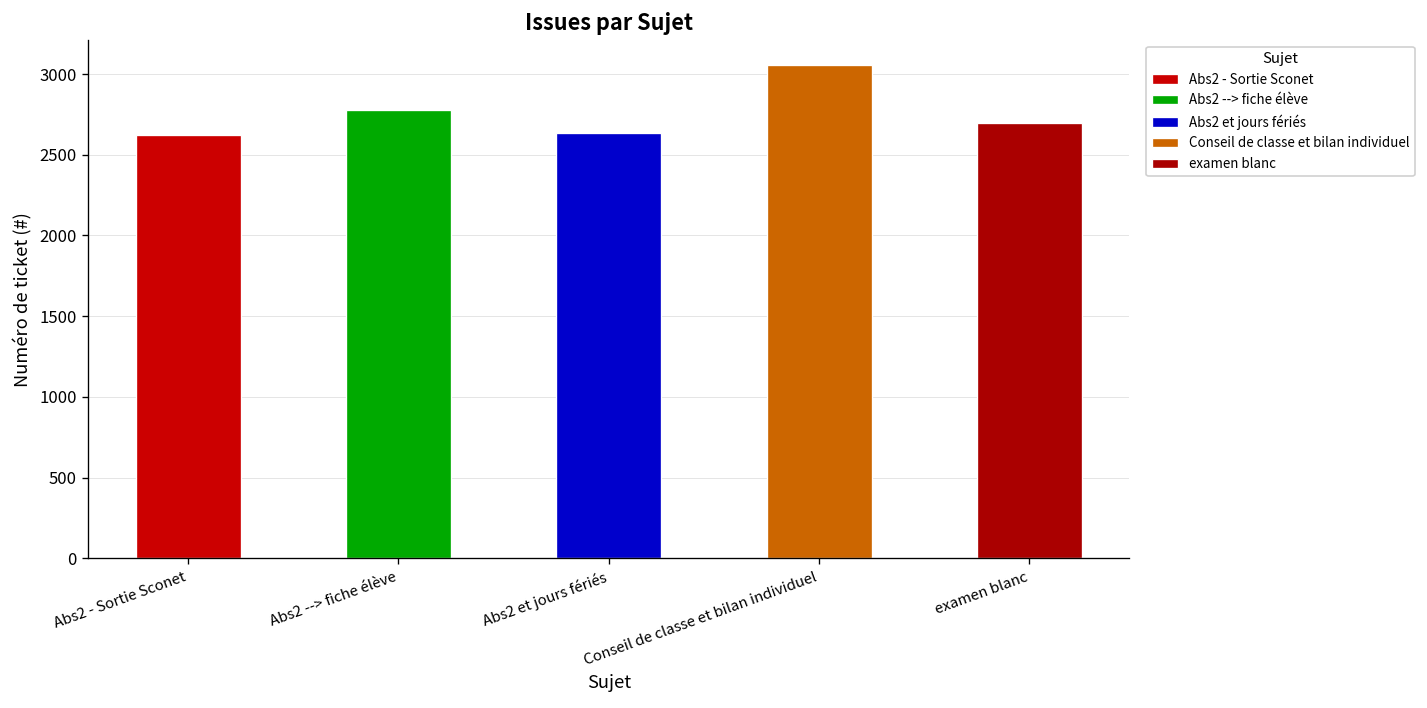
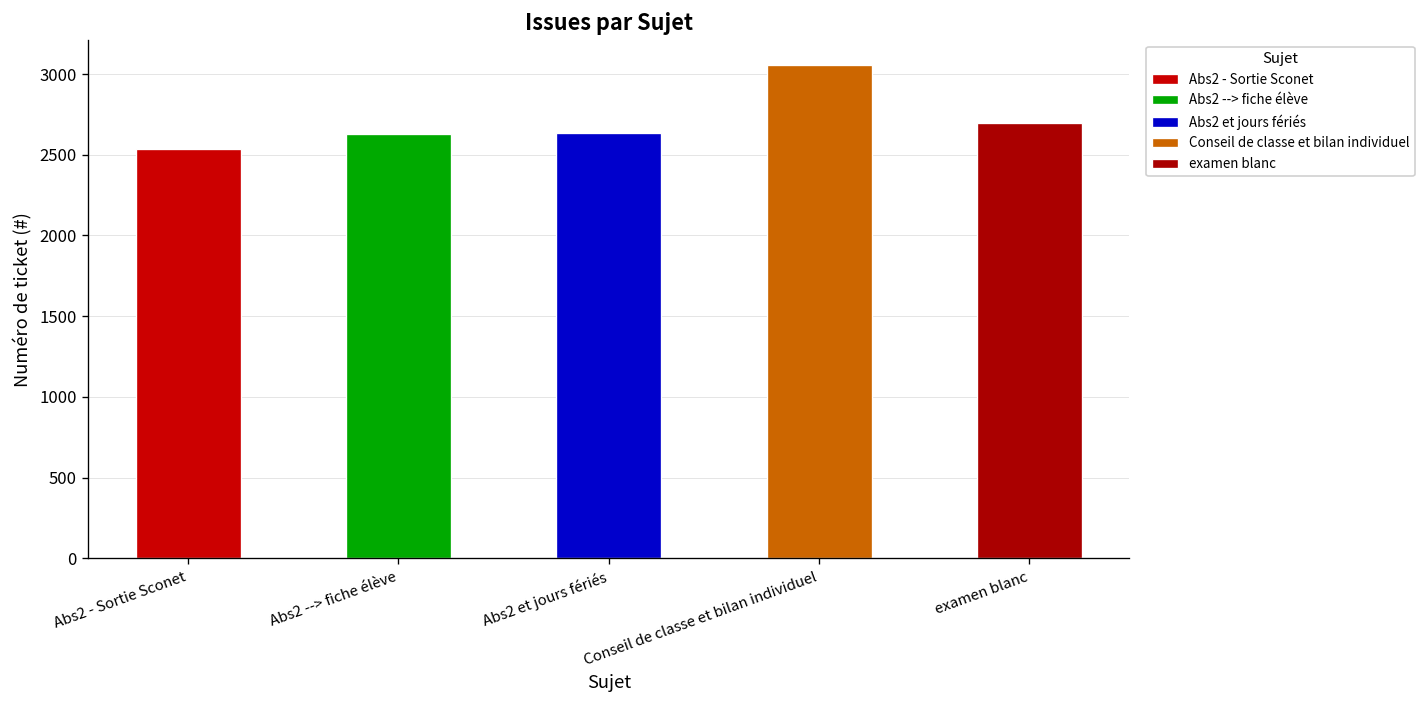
  {
-   "Abs2 - Sortie Sconet": 2630,
-   "Abs2 --> fiche élève": 2780,
+   "Abs2 - Sortie Sconet": 2530,
+   "Abs2 --> fiche élève": 2630,
    "Abs2 et jours fériés": 2630,
    "Conseil de classe et bilan individuel": 3060,
    "examen blanc": 2700
  }
